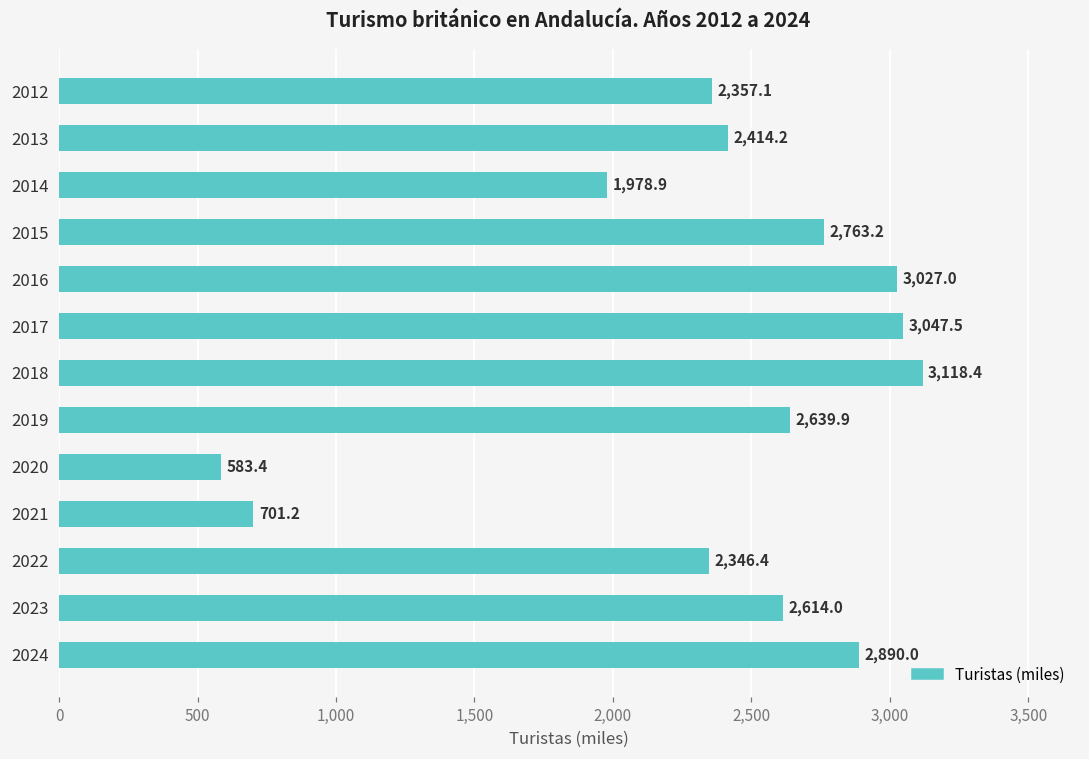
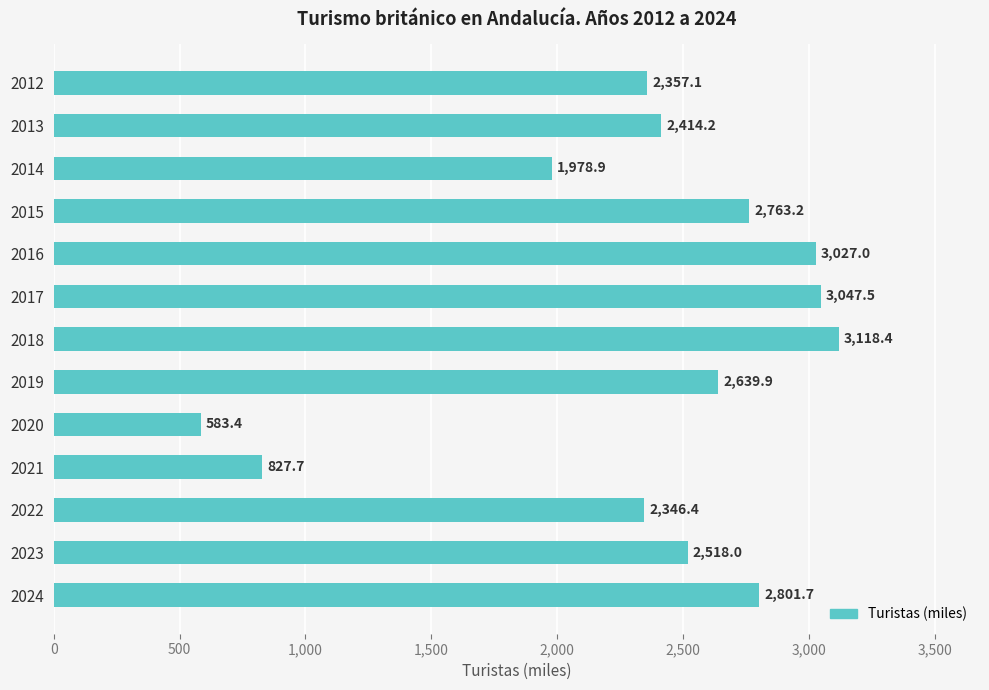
  {
    "2012": "2,357.1",
    "2013": "2,414.2",
    "2014": "1,978.9",
    "2015": "2,763.2",
    "2016": "3,027.0",
    "2017": "3,047.5",
    "2018": "3,118.4",
    "2019": "2,639.9",
    "2020": "583.4",
-   "2021": "701.2",
+   "2021": "827.7",
    "2022": "2,346.4",
-   "2023": "2,614.0",
-   "2024": "2,890.0"
+   "2023": "2,518.0",
+   "2024": "2,801.7"
  }
